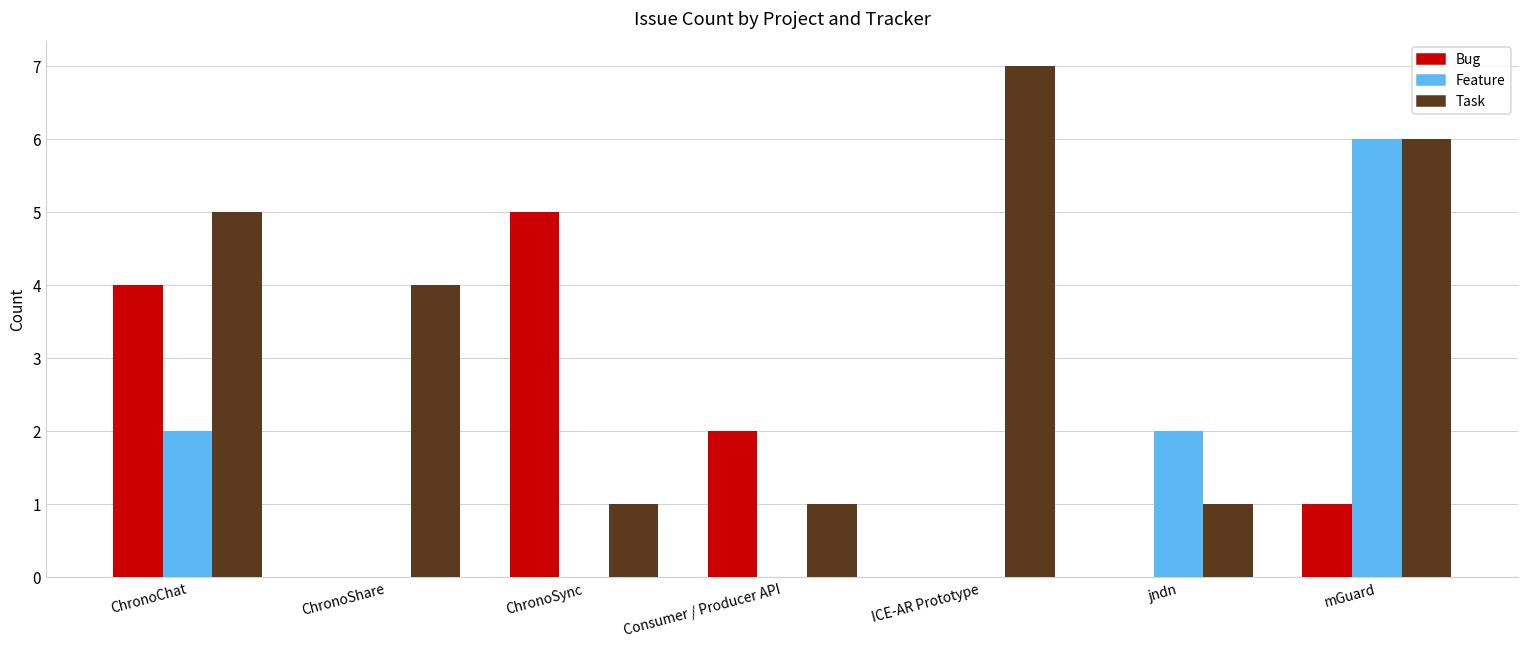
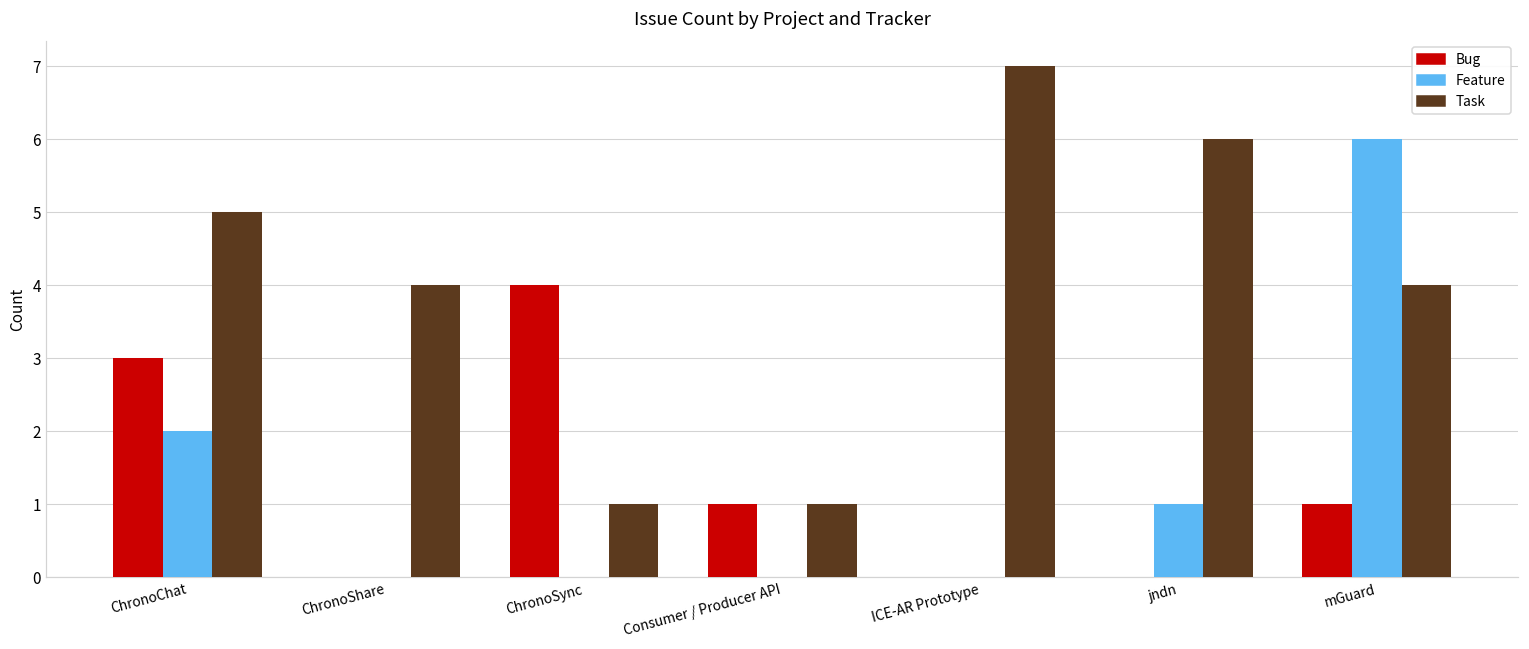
  {
    "Bug": {
-     "ChronoChat": 4,
+     "ChronoChat": 3,
      "ChronoShare": 0,
-     "ChronoSync": 5,
-     "Consumer / Producer API": 2,
+     "ChronoSync": 4,
+     "Consumer / Producer API": 1,
      "ICE-AR Prototype": 0,
      "jndn": 0,
      "mGuard": 1
    },
    "Feature": {
      "ChronoChat": 2,
      "ChronoShare": 0,
      "ChronoSync": 0,
      "Consumer / Producer API": 0,
      "ICE-AR Prototype": 0,
-     "jndn": 2,
+     "jndn": 1,
      "mGuard": 6
    },
    "Task": {
      "ChronoChat": 5,
      "ChronoShare": 4,
      "ChronoSync": 1,
      "Consumer / Producer API": 1,
      "ICE-AR Prototype": 7,
-     "jndn": 1,
-     "mGuard": 6
+     "jndn": 6,
+     "mGuard": 4
    }
  }
